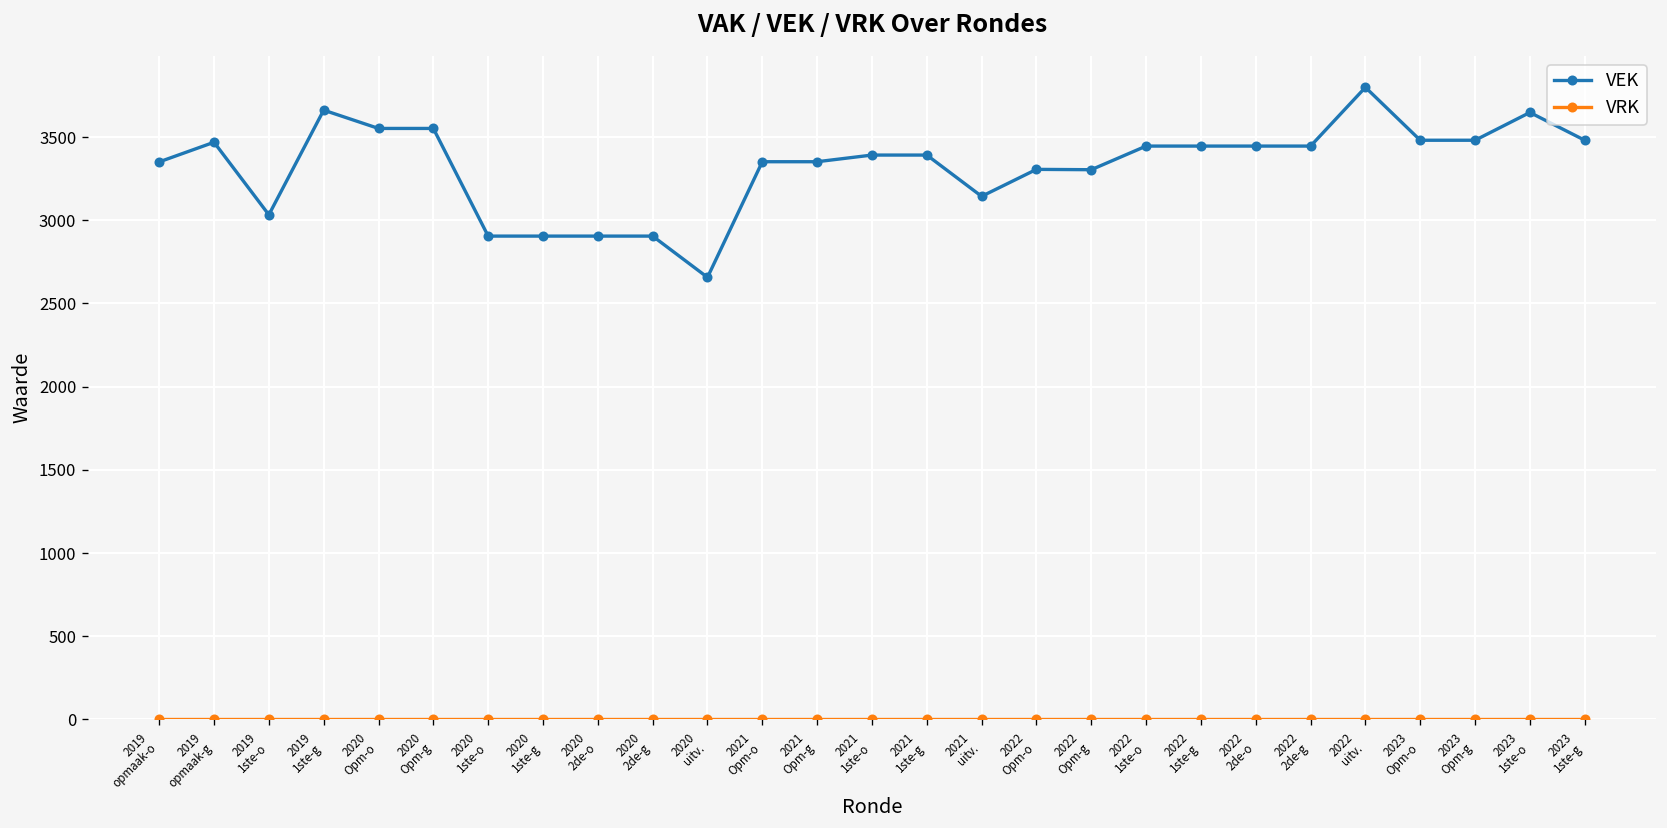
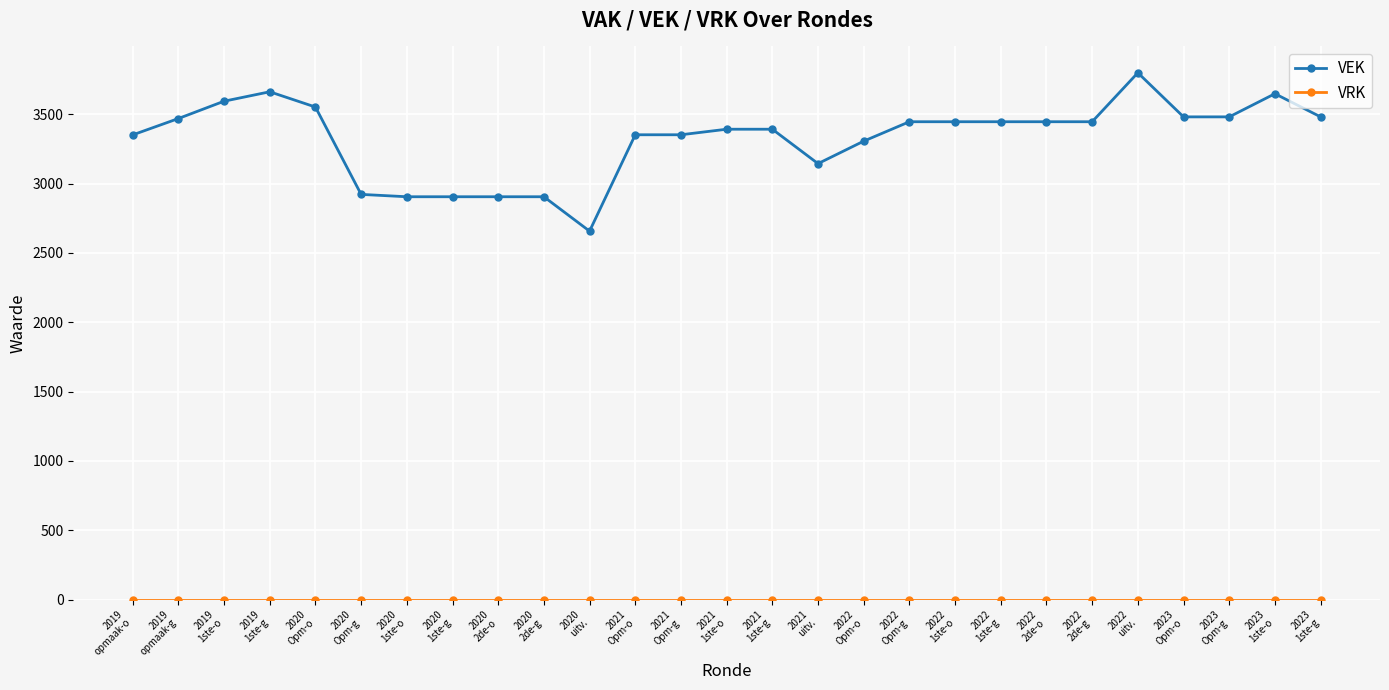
  {
    "VEK": {
      "2019 opmaak-o": 3350,
      "2019 opmaak-g": 3470,
-     "2019 1ste-o": 3030,
+     "2019 1ste-o": 3590,
      "2019 1ste-g": 3660,
      "2020 Opm-o": 3550,
-     "2020 Opm-g": 3550,
+     "2020 Opm-g": 2920,
      "2020 1ste-o": 2910,
      "2020 1ste-g": 2910,
      "2020 2de-o": 2910,
      "2020 2de-g": 2910,
      "2020 uitv.": 2660,
      "2021 Opm-o": 3350,
      "2021 Opm-g": 3350,
      "2021 1ste-o": 3390,
      "2021 1ste-g": 3390,
      "2021 uitv.": 3140,
      "2022 Opm-o": 3310,
-     "2022 Opm-g": 3300,
+     "2022 Opm-g": 3450,
      "2022 1ste-o": 3450,
      "2022 1ste-g": 3450,
      "2022 2de-o": 3450,
      "2022 2de-g": 3450,
      "2022 uitv.": 3800,
      "2023 Opm-o": 3480,
      "2023 Opm-g": 3480,
      "2023 1ste-o": 3650,
      "2023 1ste-g": 3480
    },
    "VRK": {
      "2019 opmaak-o": 0,
      "2019 opmaak-g": 0,
      "2019 1ste-o": 0,
      "2019 1ste-g": 0,
      "2020 Opm-o": 0,
      "2020 Opm-g": 0,
      "2020 1ste-o": 0,
      "2020 1ste-g": 0,
      "2020 2de-o": 0,
      "2020 2de-g": 0,
      "2020 uitv.": 0,
      "2021 Opm-o": 0,
      "2021 Opm-g": 0,
      "2021 1ste-o": 0,
      "2021 1ste-g": 0,
      "2021 uitv.": 0,
      "2022 Opm-o": 0,
      "2022 Opm-g": 0,
      "2022 1ste-o": 0,
      "2022 1ste-g": 0,
      "2022 2de-o": 0,
      "2022 2de-g": 0,
      "2022 uitv.": 0,
      "2023 Opm-o": 0,
      "2023 Opm-g": 0,
      "2023 1ste-o": 0,
      "2023 1ste-g": 0
    }
  }
